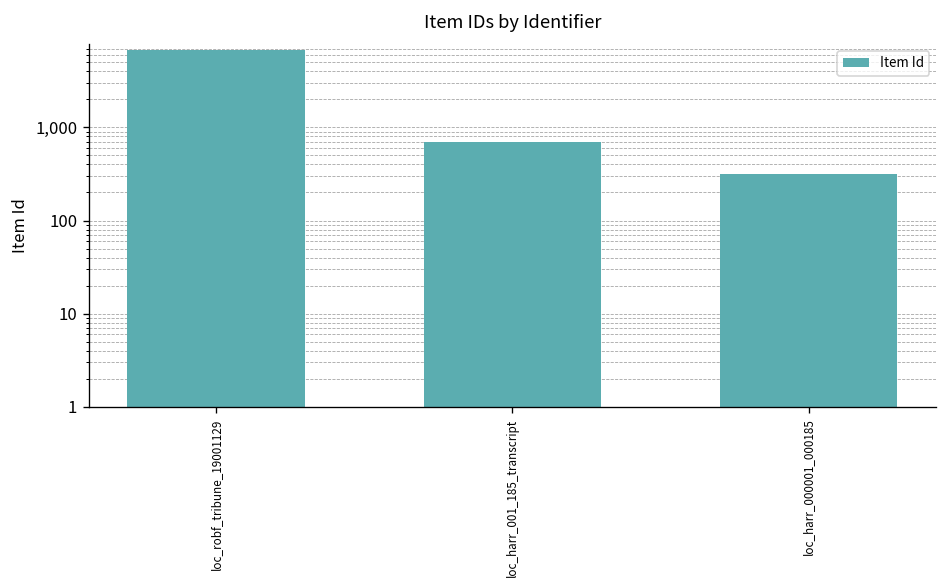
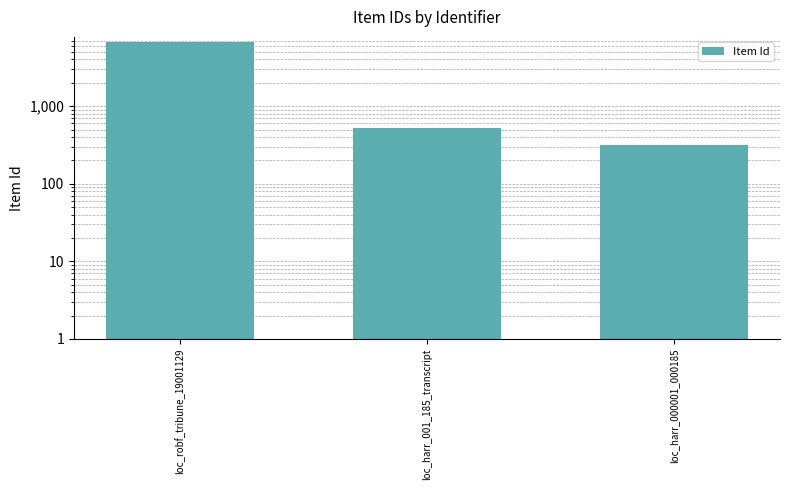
  {
    "loc_robf_tribune_19001129": "7,000",
-   "loc_harr_001_185_transcript": "700",
+   "loc_harr_001_185_transcript": "500",
    "loc_harr_000001_000185": "320"
  }
